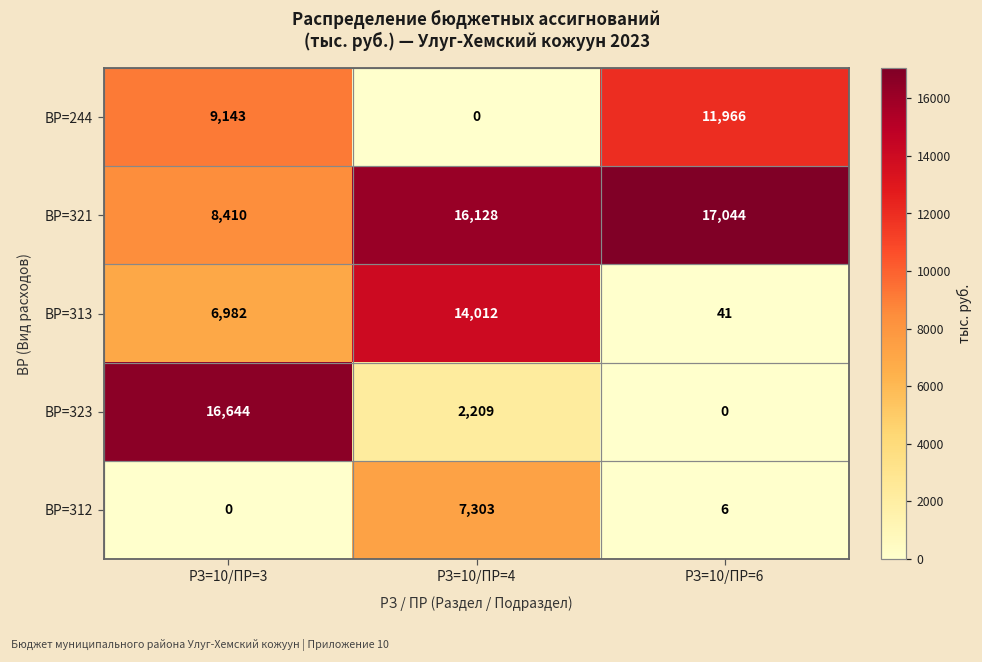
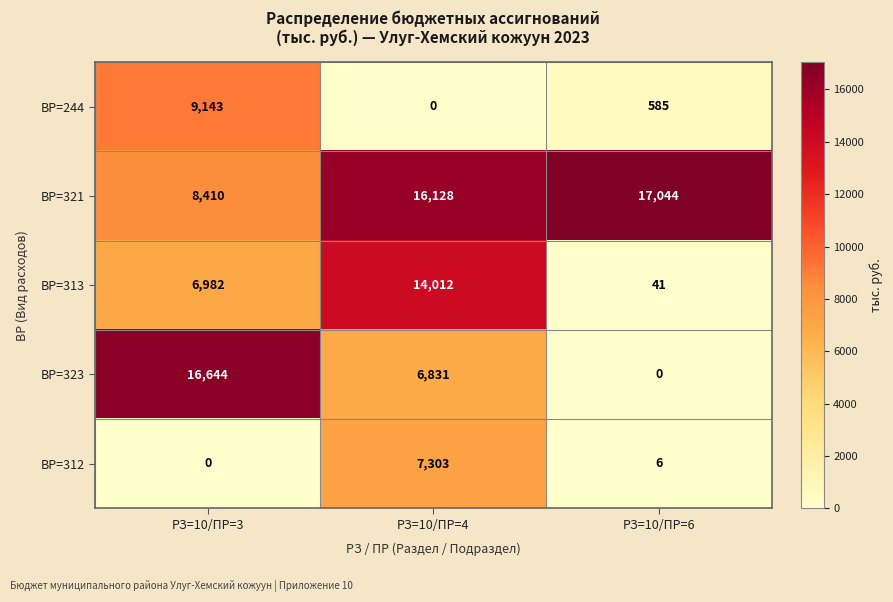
  {
    "ВР=244": {
      "РЗ=10/ПР=3": "9,143",
      "РЗ=10/ПР=4": "0",
-     "РЗ=10/ПР=6": "11,966"
+     "РЗ=10/ПР=6": "585"
    },
    "ВР=321": {
      "РЗ=10/ПР=3": "8,410",
      "РЗ=10/ПР=4": "16,128",
      "РЗ=10/ПР=6": "17,044"
    },
    "ВР=313": {
      "РЗ=10/ПР=3": "6,982",
      "РЗ=10/ПР=4": "14,012",
      "РЗ=10/ПР=6": "41"
    },
    "ВР=323": {
      "РЗ=10/ПР=3": "16,644",
-     "РЗ=10/ПР=4": "2,209",
+     "РЗ=10/ПР=4": "6,831",
      "РЗ=10/ПР=6": "0"
    },
    "ВР=312": {
      "РЗ=10/ПР=3": "0",
      "РЗ=10/ПР=4": "7,303",
      "РЗ=10/ПР=6": "6"
    }
  }
